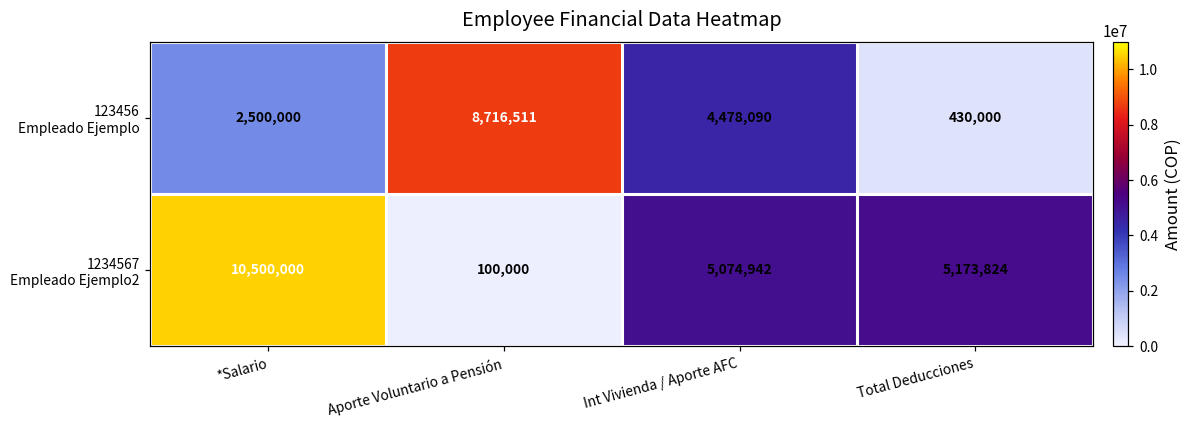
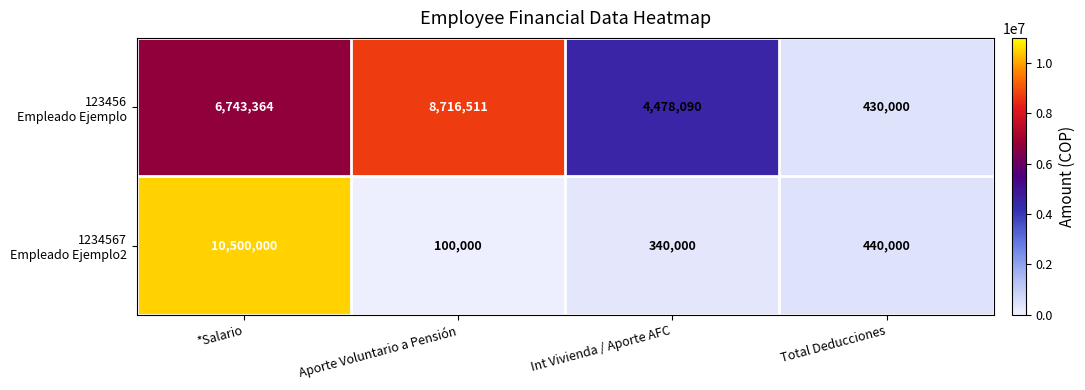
  {
    "123456 Empleado Ejemplo": {
-     "*Salario": "2,500,000",
+     "*Salario": "6,743,364",
      "Aporte Voluntario a Pensión": "8,716,511",
      "Int Vivienda / Aporte AFC": "4,478,090",
      "Total Deducciones": "430,000"
    },
    "1234567 Empleado Ejemplo2": {
      "*Salario": "10,500,000",
      "Aporte Voluntario a Pensión": "100,000",
-     "Int Vivienda / Aporte AFC": "5,074,942",
-     "Total Deducciones": "5,173,824"
+     "Int Vivienda / Aporte AFC": "340,000",
+     "Total Deducciones": "440,000"
    }
  }
